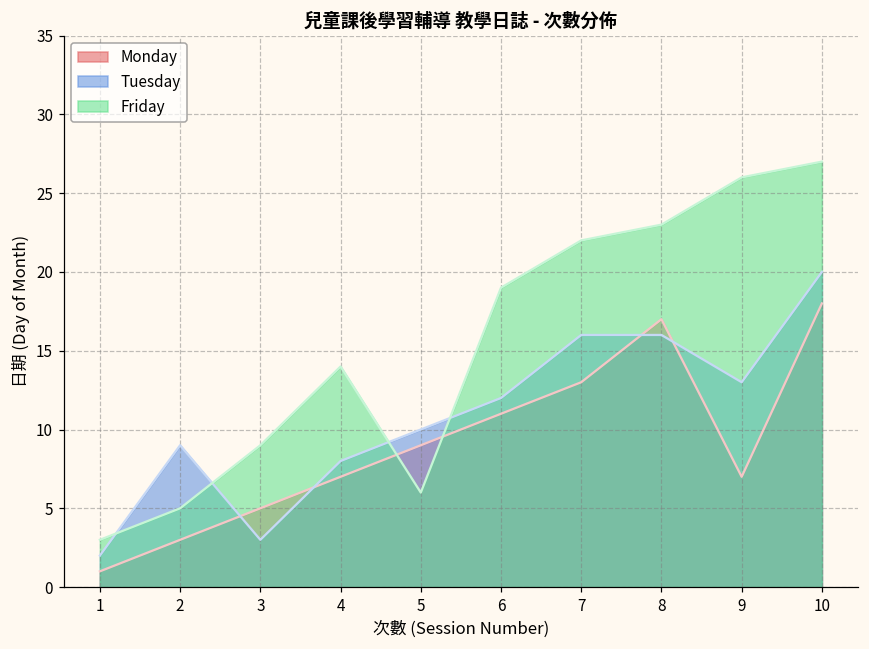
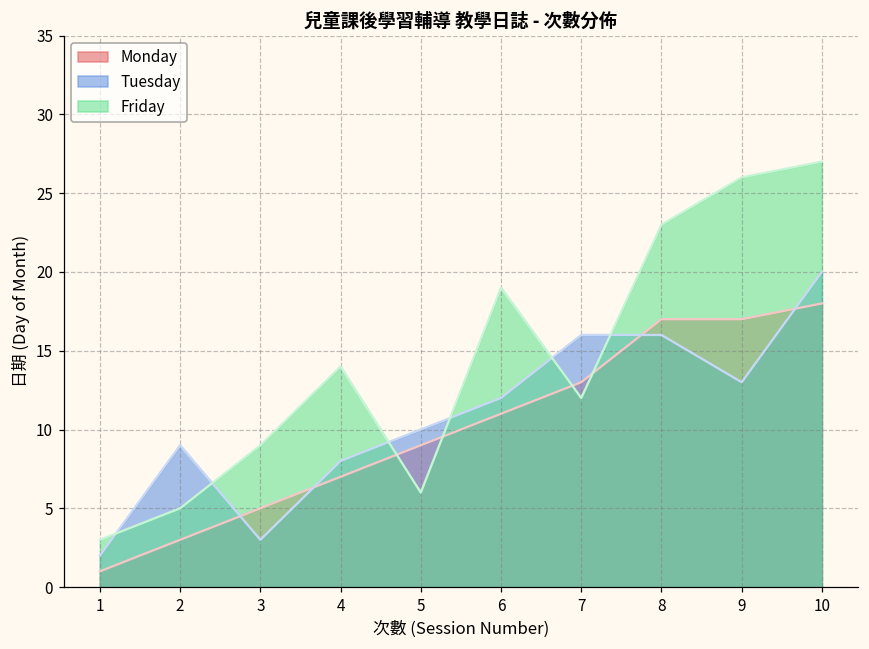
  {
    "Monday": {
      "1": 1,
      "2": 3,
      "3": 5,
      "4": 7,
      "5": 9,
      "6": 11,
      "7": 13,
      "8": 17,
-     "9": 7,
+     "9": 17,
      "10": 18
    },
    "Tuesday": {
      "1": 2,
      "2": 9,
      "3": 3,
      "4": 8,
      "5": 10,
      "6": 12,
      "7": 16,
      "8": 16,
      "9": 13,
      "10": 20
    },
    "Friday": {
      "1": 3,
      "2": 5,
      "3": 9,
      "4": 14,
      "5": 6,
      "6": 19,
-     "7": 22,
+     "7": 12,
      "8": 23,
      "9": 26,
      "10": 27
    }
  }
